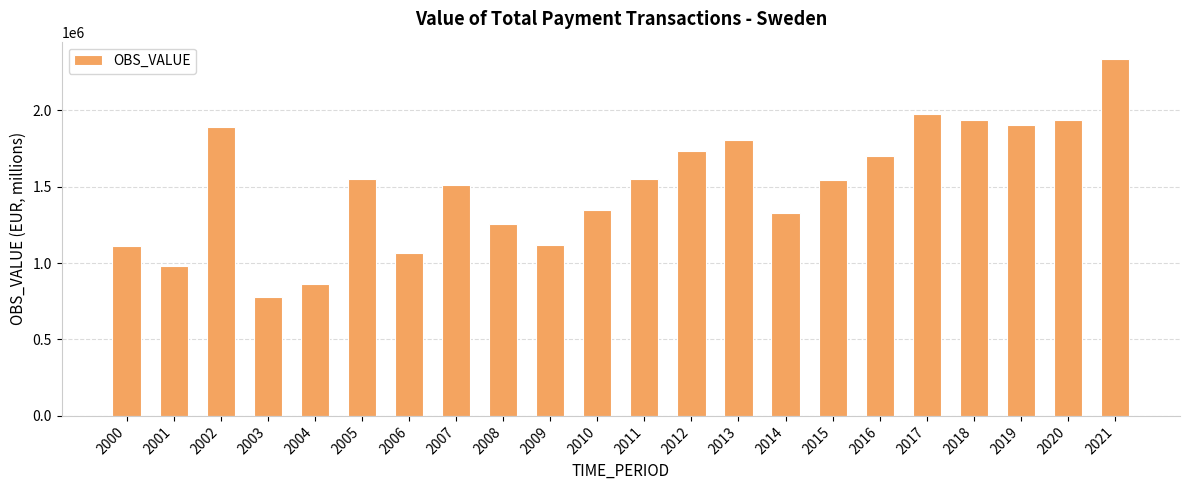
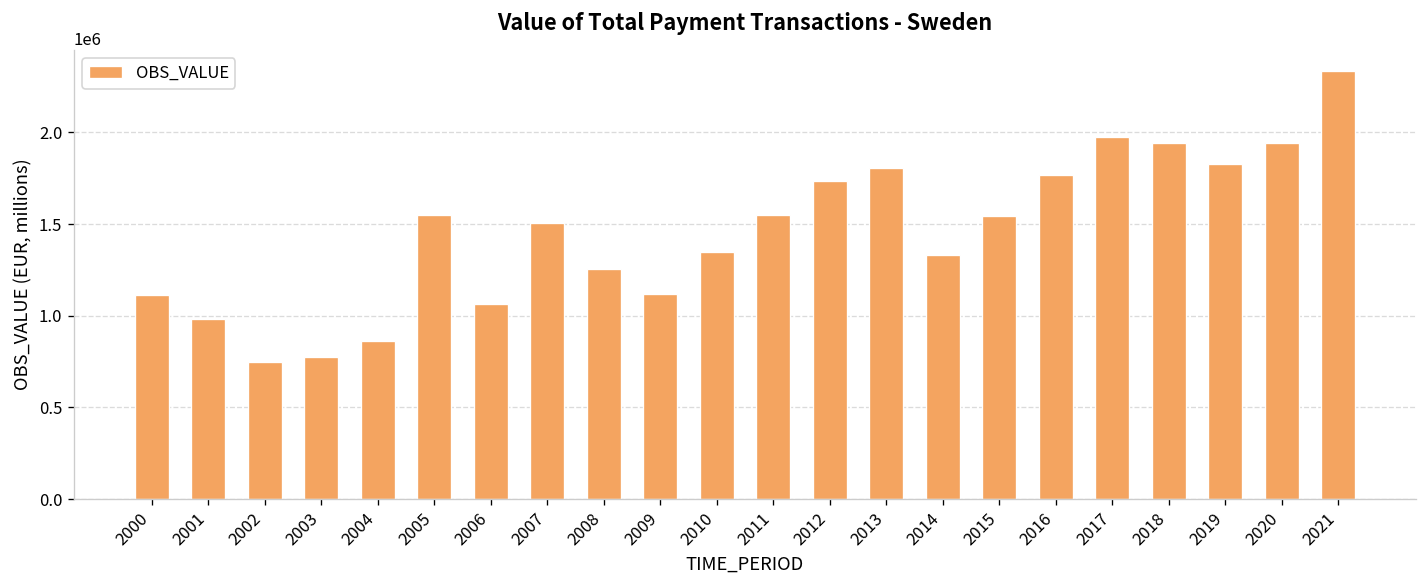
  {
    "2000": 1110000,
    "2001": 980000,
-   "2002": 1890000,
+   "2002": 750000,
    "2003": 780000,
    "2004": 860000,
    "2005": 1550000,
    "2006": 1060000,
    "2007": 1510000,
    "2008": 1250000,
    "2009": 1120000,
    "2010": 1350000,
    "2011": 1550000,
    "2012": 1730000,
    "2013": 1810000,
    "2014": 1330000,
    "2015": 1540000,
-   "2016": 1700000,
+   "2016": 1770000,
    "2017": 1980000,
    "2018": 1940000,
-   "2019": 1910000,
+   "2019": 1830000,
    "2020": 1940000,
    "2021": 2330000
  }
